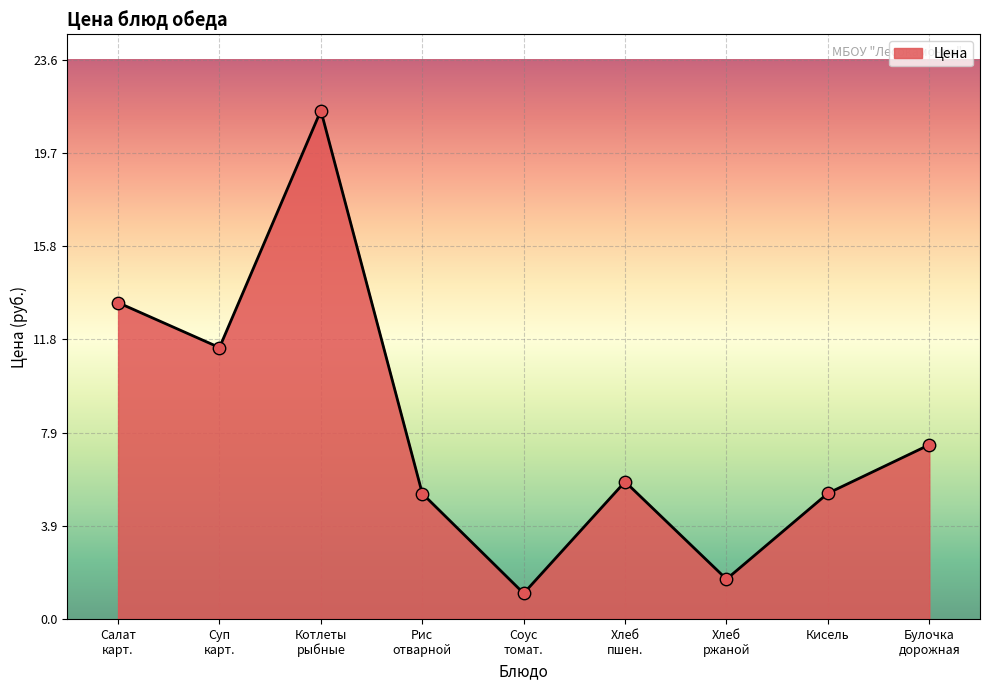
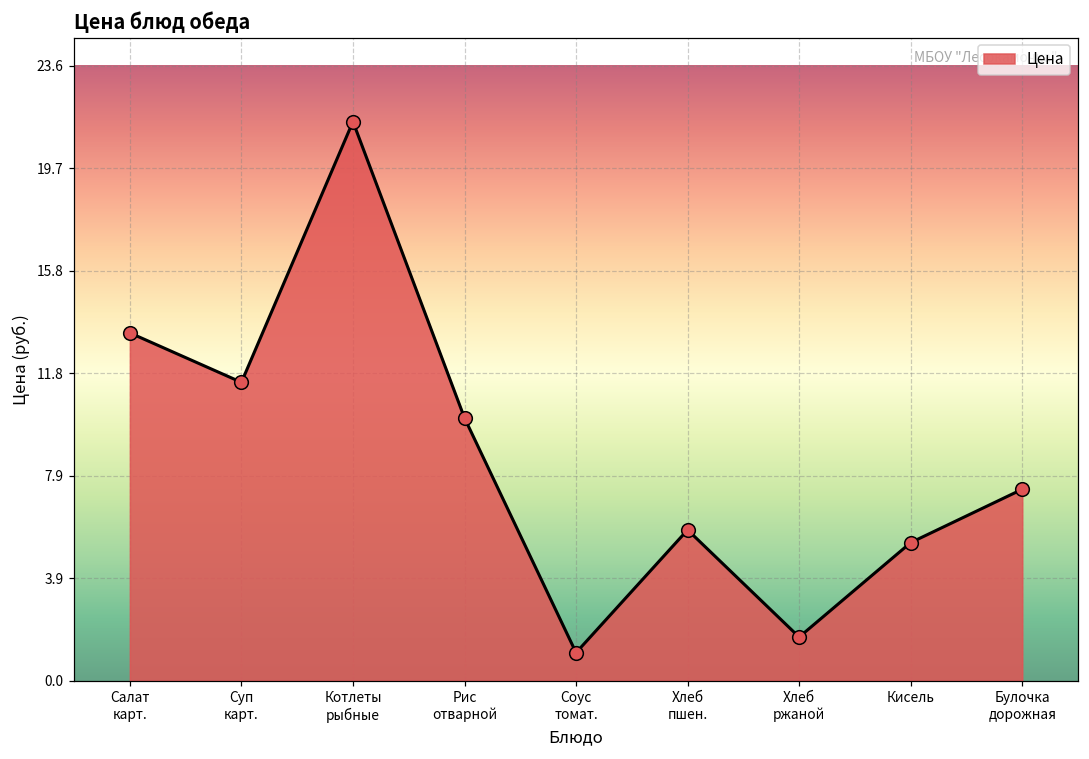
  {
    "Салат карт.": 13.4,
    "Суп карт.": 11.5,
    "Котлеты рыбные": 21.5,
-   "Рис отварной": 5.3,
+   "Рис отварной": 10.1,
    "Соус томат.": 1.1,
    "Хлеб пшен.": 5.8,
    "Хлеб ржаной": 1.7,
    "Кисель": 5.3,
    "Булочка дорожная": 7.4
  }
